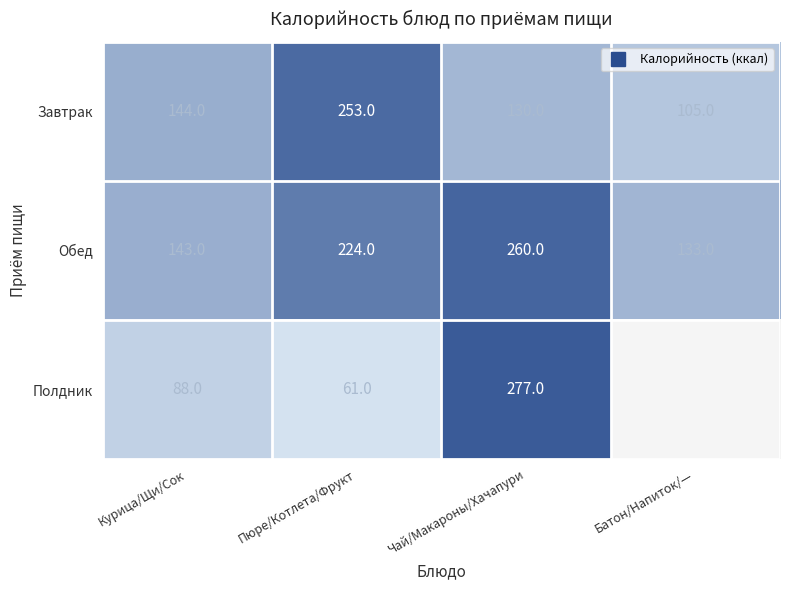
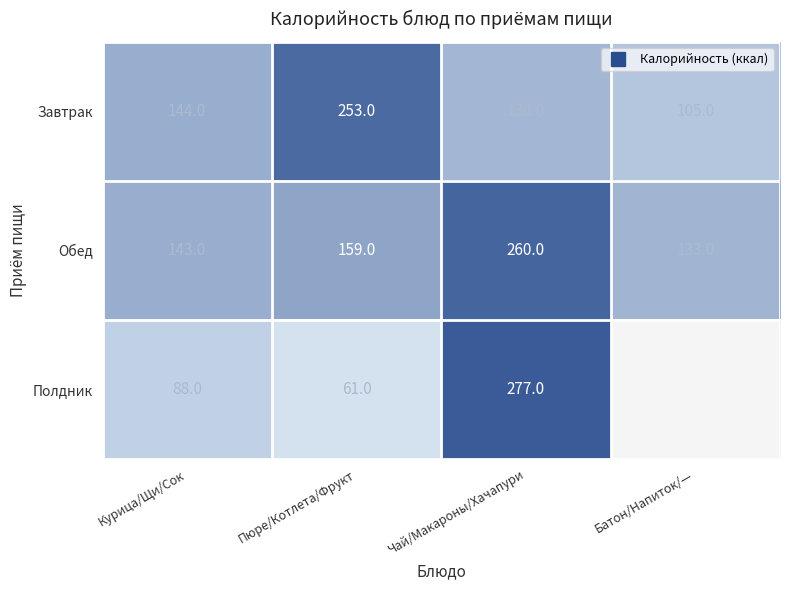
  {
    "Завтрак": {
      "Пюре/Котлета/Фрукт": 253.0
    },
    "Обед": {
-     "Пюре/Котлета/Фрукт": 224.0,
+     "Пюре/Котлета/Фрукт": 159.0,
      "Чай/Макароны/Хачапури": 260.0
    },
    "Полдник": {
      "Чай/Макароны/Хачапури": 277.0
    }
  }
